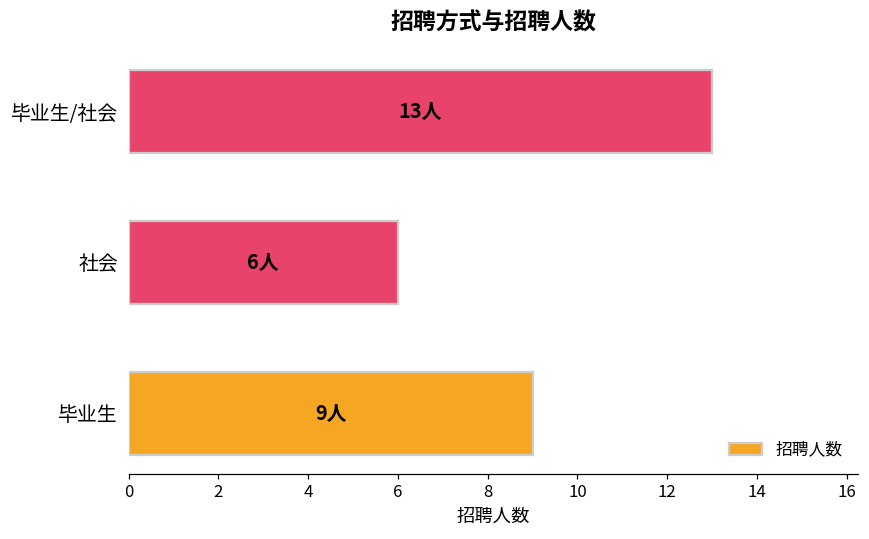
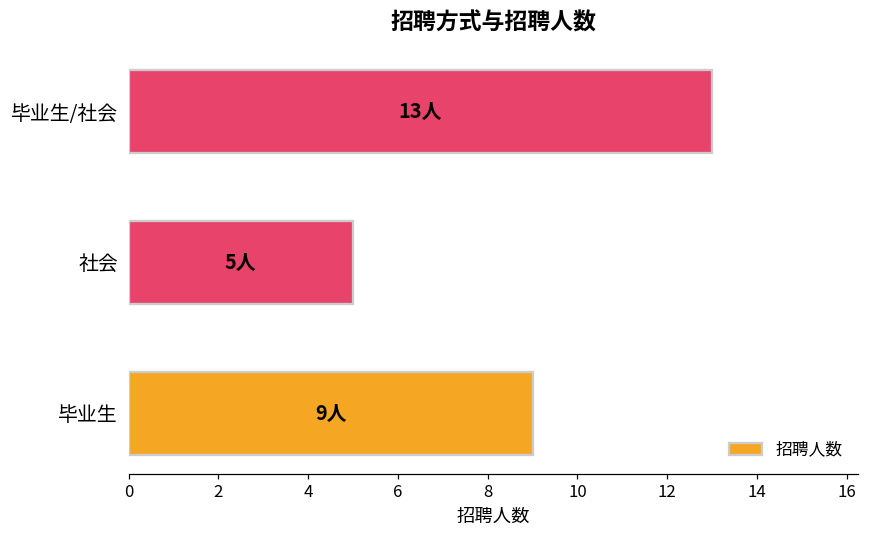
  {
    "毕业生/社会": "13人",
-   "社会": "6人",
+   "社会": "5人",
    "毕业生": "9人"
  }
